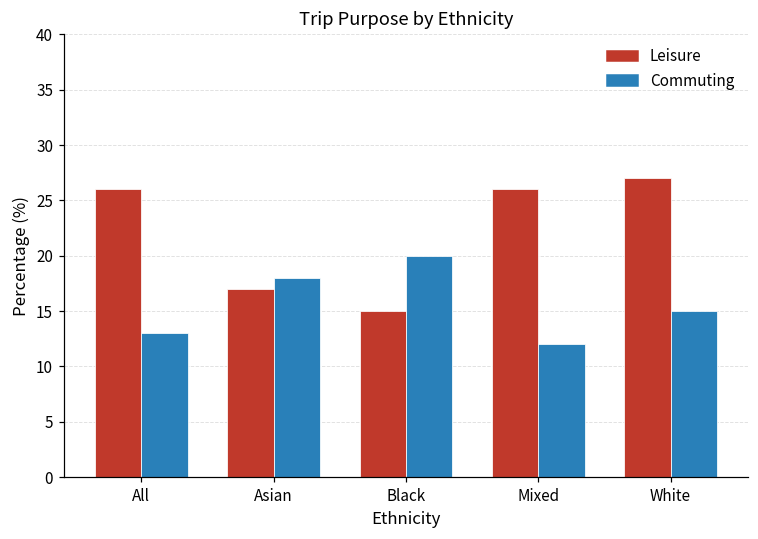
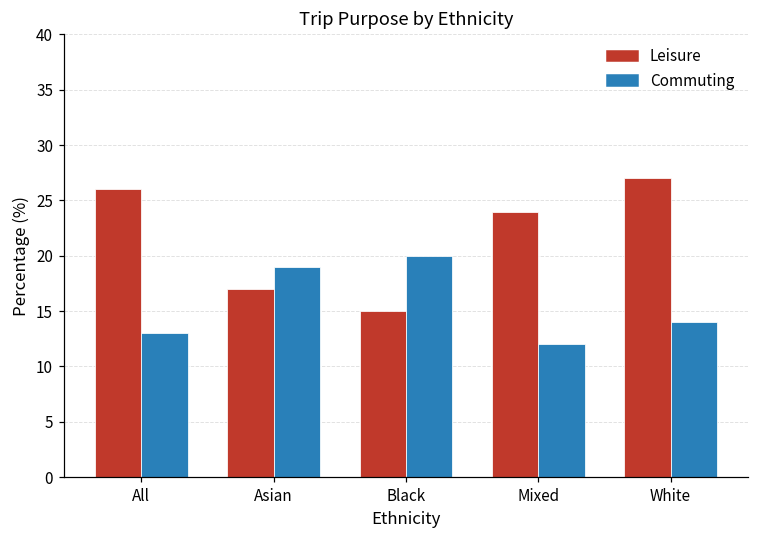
  {
    "Leisure": {
      "All": 26,
      "Asian": 17,
      "Black": 15,
-     "Mixed": 26,
+     "Mixed": 24,
      "White": 27
    },
    "Commuting": {
      "All": 13,
-     "Asian": 18,
+     "Asian": 19,
      "Black": 20,
      "Mixed": 12,
-     "White": 15
+     "White": 14
    }
  }
